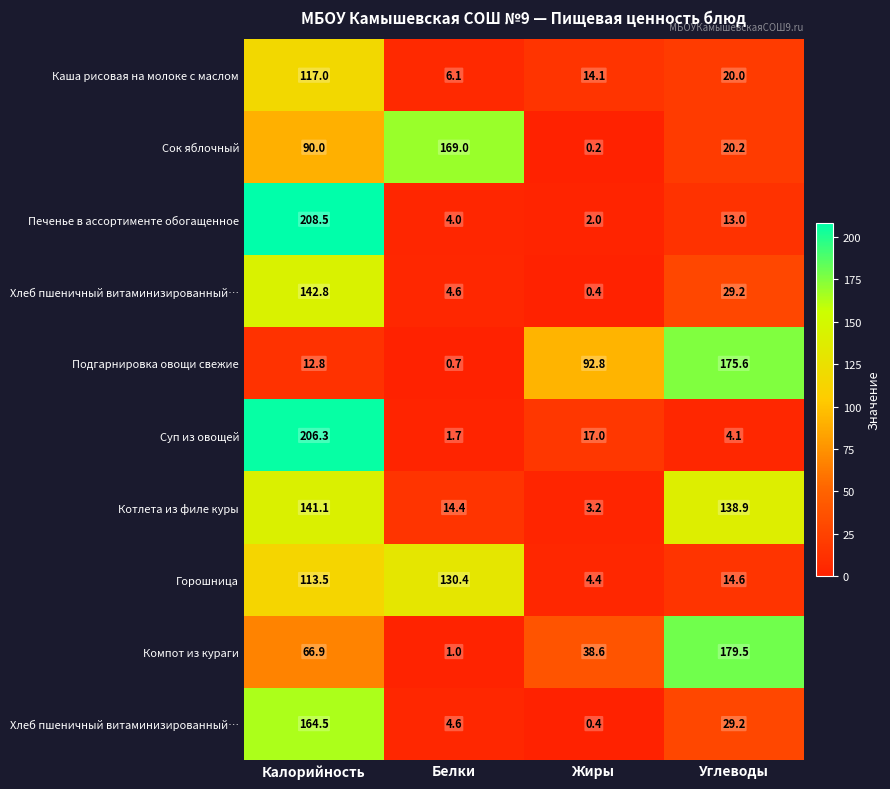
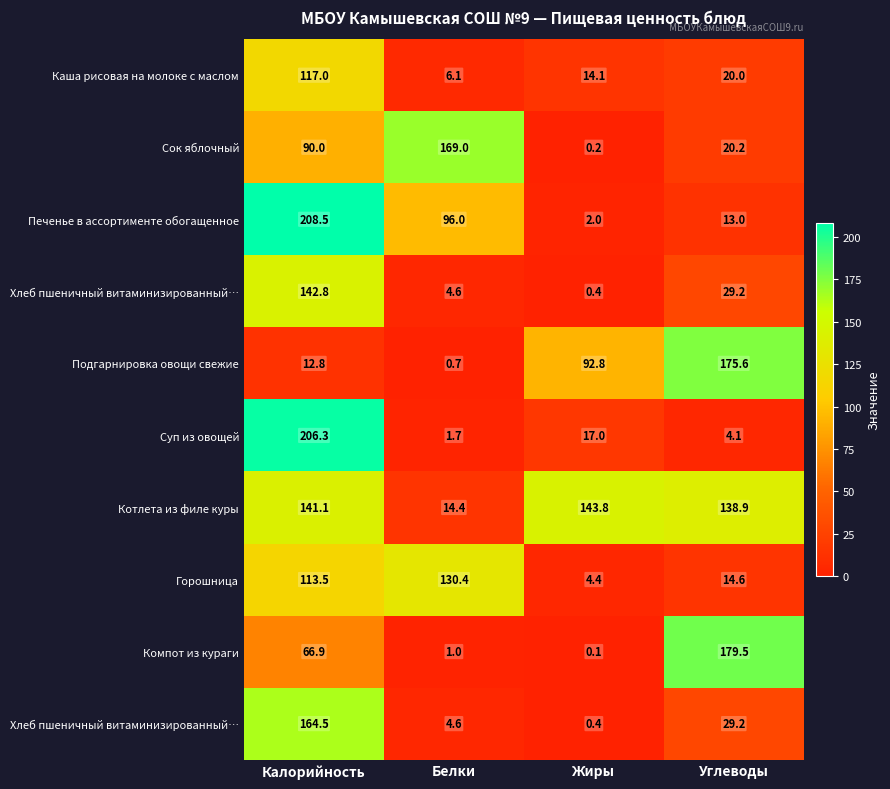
  {
    "Печенье в ассортименте обогащенное": {
-     "Белки": 4.0
+     "Белки": 96.0
    },
    "Котлета из филе куры": {
-     "Жиры": 3.2
+     "Жиры": 143.8
    },
    "Компот из кураги": {
-     "Жиры": 38.6
+     "Жиры": 0.1
    }
  }
